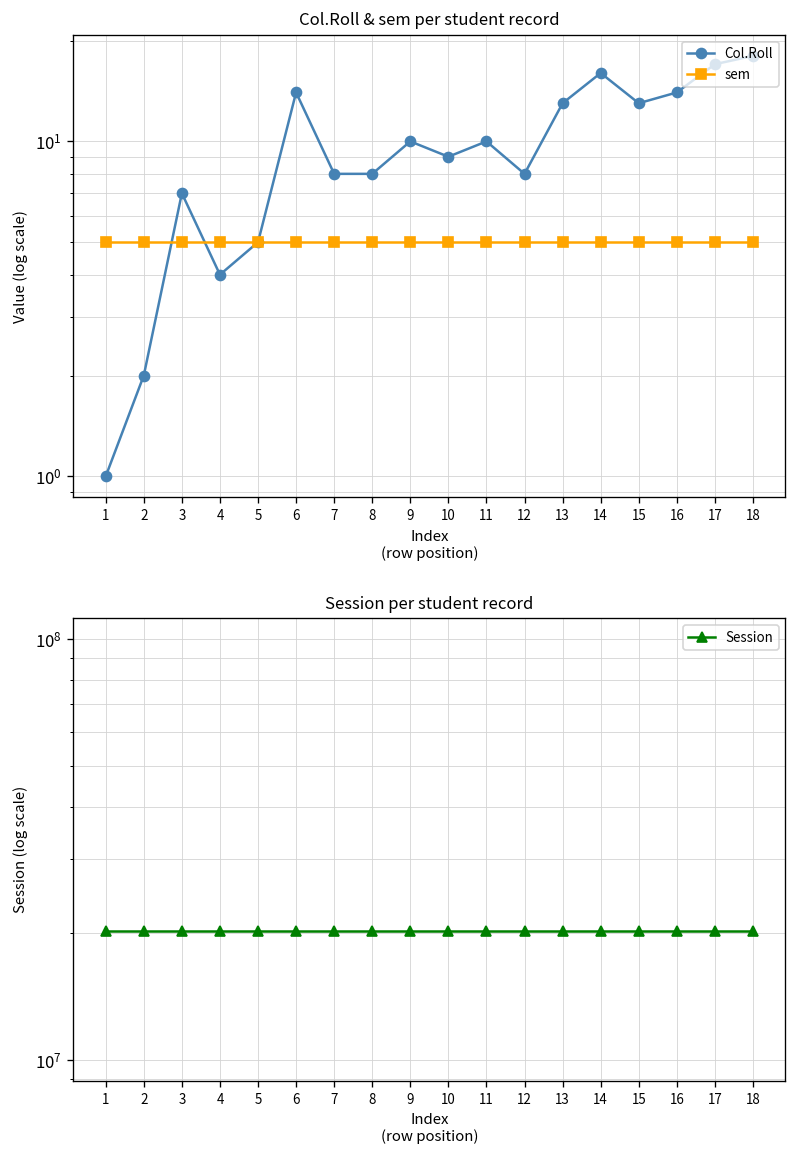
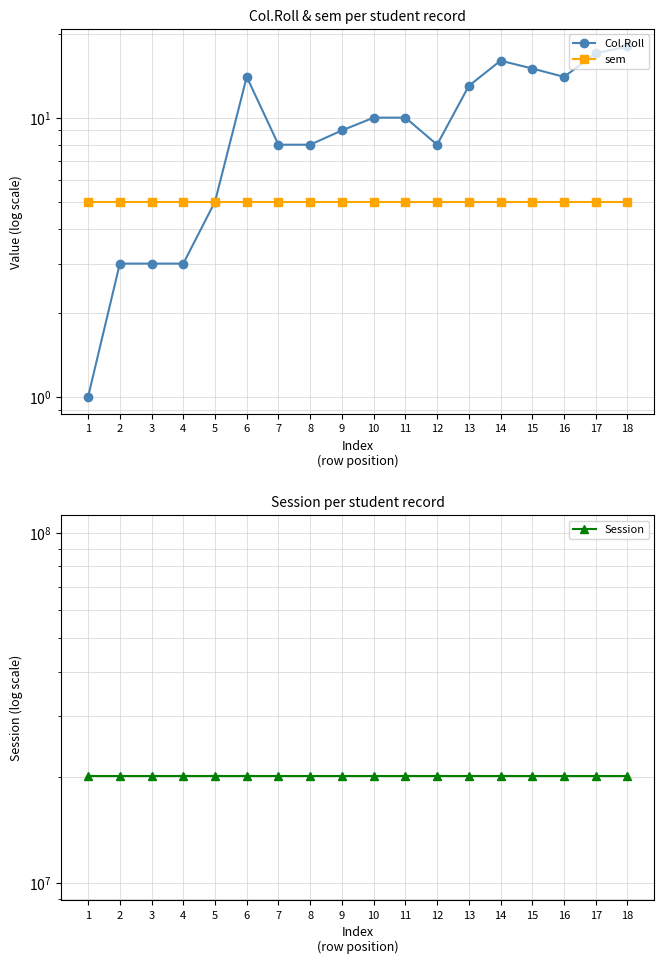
  {
    "Col.Roll & sem per student record": {
      "Col.Roll": {
        "1": 1,
-       "2": 2,
-       "3": 7,
-       "4": 4,
+       "2": 3,
+       "3": 3,
+       "4": 3,
        "6": 14,
        "7": 8,
        "8": 8,
-       "9": 10,
-       "10": 9,
+       "9": 9,
+       "10": 10,
        "11": 10,
        "12": 8,
        "13": 13,
        "14": 16,
-       "15": 13,
+       "15": 15,
        "16": 14
      },
      "sem": {
        "1": 5,
        "2": 5,
        "3": 5,
        "4": 5,
        "6": 5,
        "7": 5,
        "8": 5,
        "9": 5,
        "10": 5,
        "11": 5,
        "12": 5,
        "13": 5,
        "14": 5,
        "15": 5,
        "16": 5,
        "17": 5,
        "18": 5
      }
    },
    "Session per student record": {
      "1": 20000000,
      "2": 20000000,
      "3": 20000000,
      "4": 20000000,
      "5": 20000000,
      "6": 20000000,
      "7": 20000000,
      "8": 20000000,
      "9": 20000000,
      "10": 20000000,
      "11": 20000000,
      "12": 20000000,
      "13": 20000000,
      "14": 20000000,
      "15": 20000000,
      "16": 20000000,
      "17": 20000000,
      "18": 20000000
    }
  }
